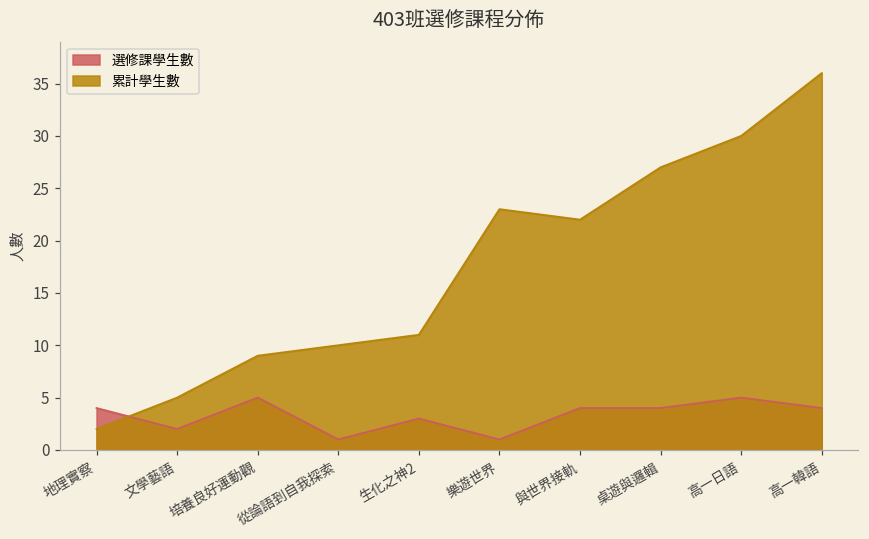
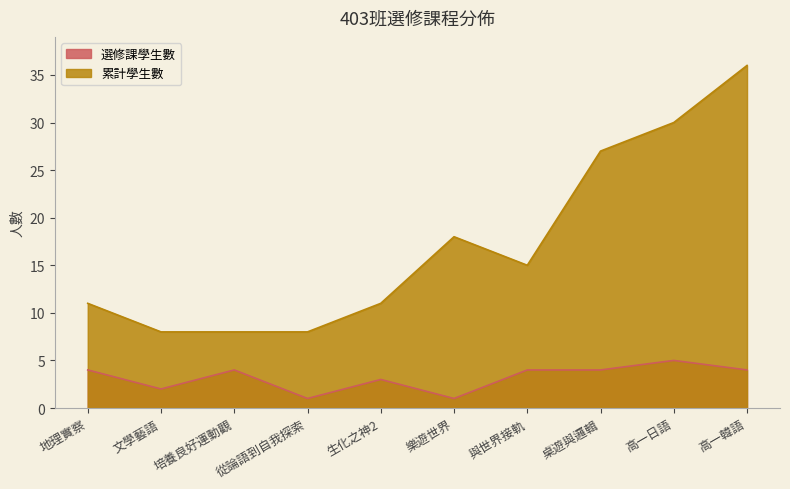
  {
    "選修課學生數": {
      "地理實察": 4,
      "文學藝語": 2,
-     "培養良好運動觀": 5,
+     "培養良好運動觀": 4,
      "從論語到自我探索": 1,
      "生化之神2": 3,
      "樂遊世界": 1,
      "與世界接軌": 4,
      "桌遊與邏輯": 4,
      "高一日語": 5,
      "高一韓語": 4
    },
    "累計學生數": {
-     "地理實察": 2,
-     "文學藝語": 5,
-     "培養良好運動觀": 9,
-     "從論語到自我探索": 10,
+     "地理實察": 11,
+     "文學藝語": 8,
+     "培養良好運動觀": 8,
+     "從論語到自我探索": 8,
      "生化之神2": 11,
-     "樂遊世界": 23,
-     "與世界接軌": 22,
+     "樂遊世界": 18,
+     "與世界接軌": 15,
      "桌遊與邏輯": 27,
      "高一日語": 30,
      "高一韓語": 36
    }
  }
